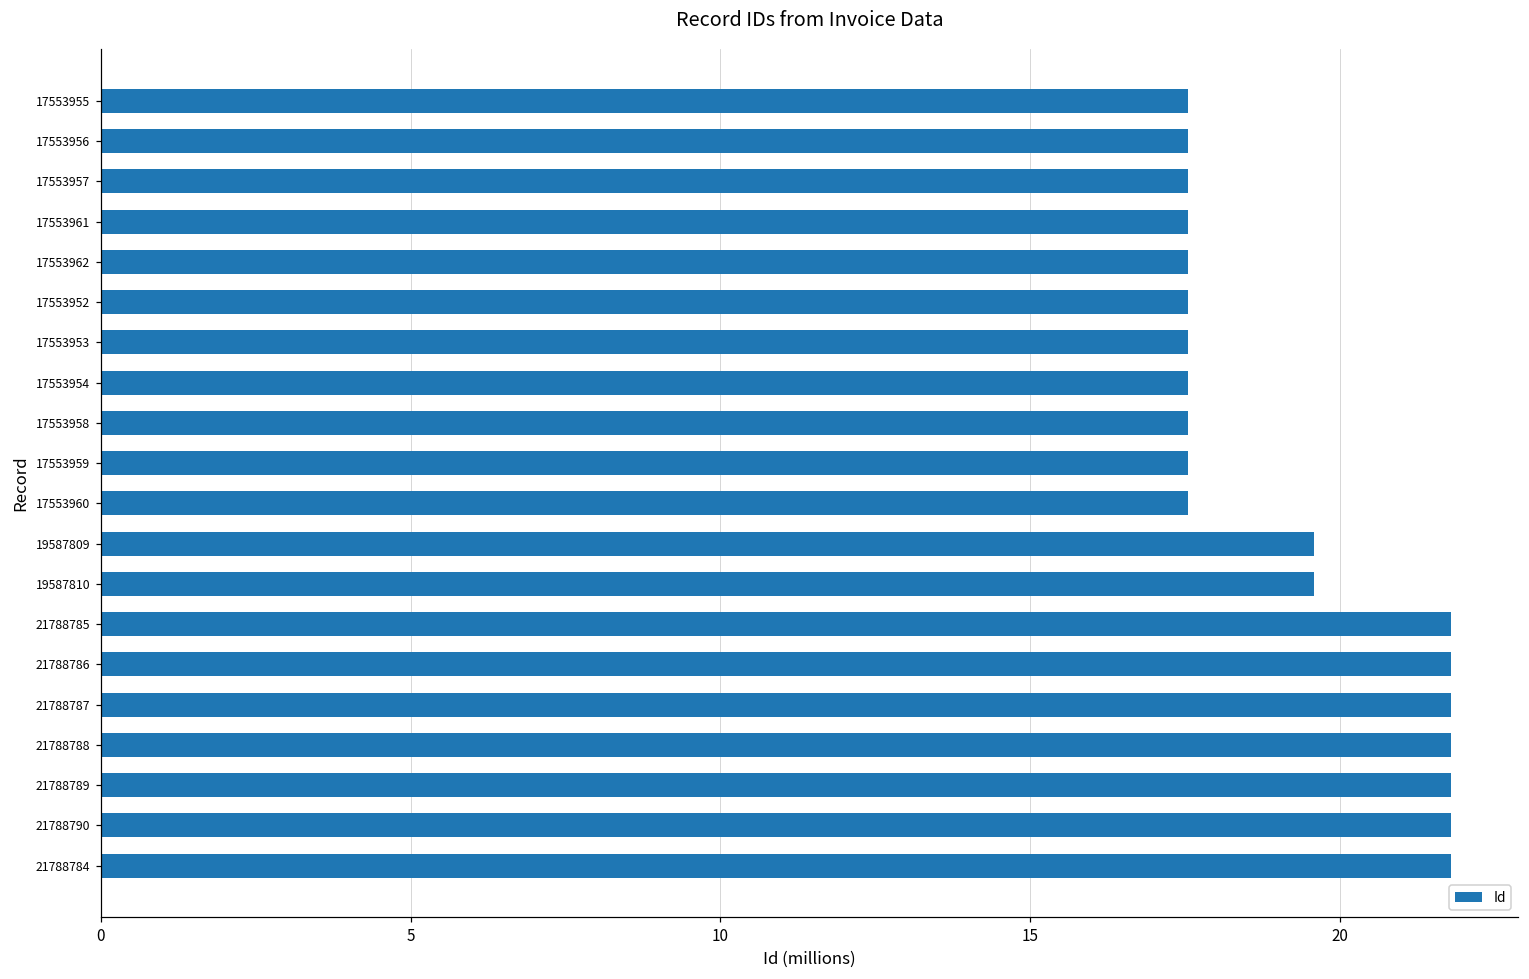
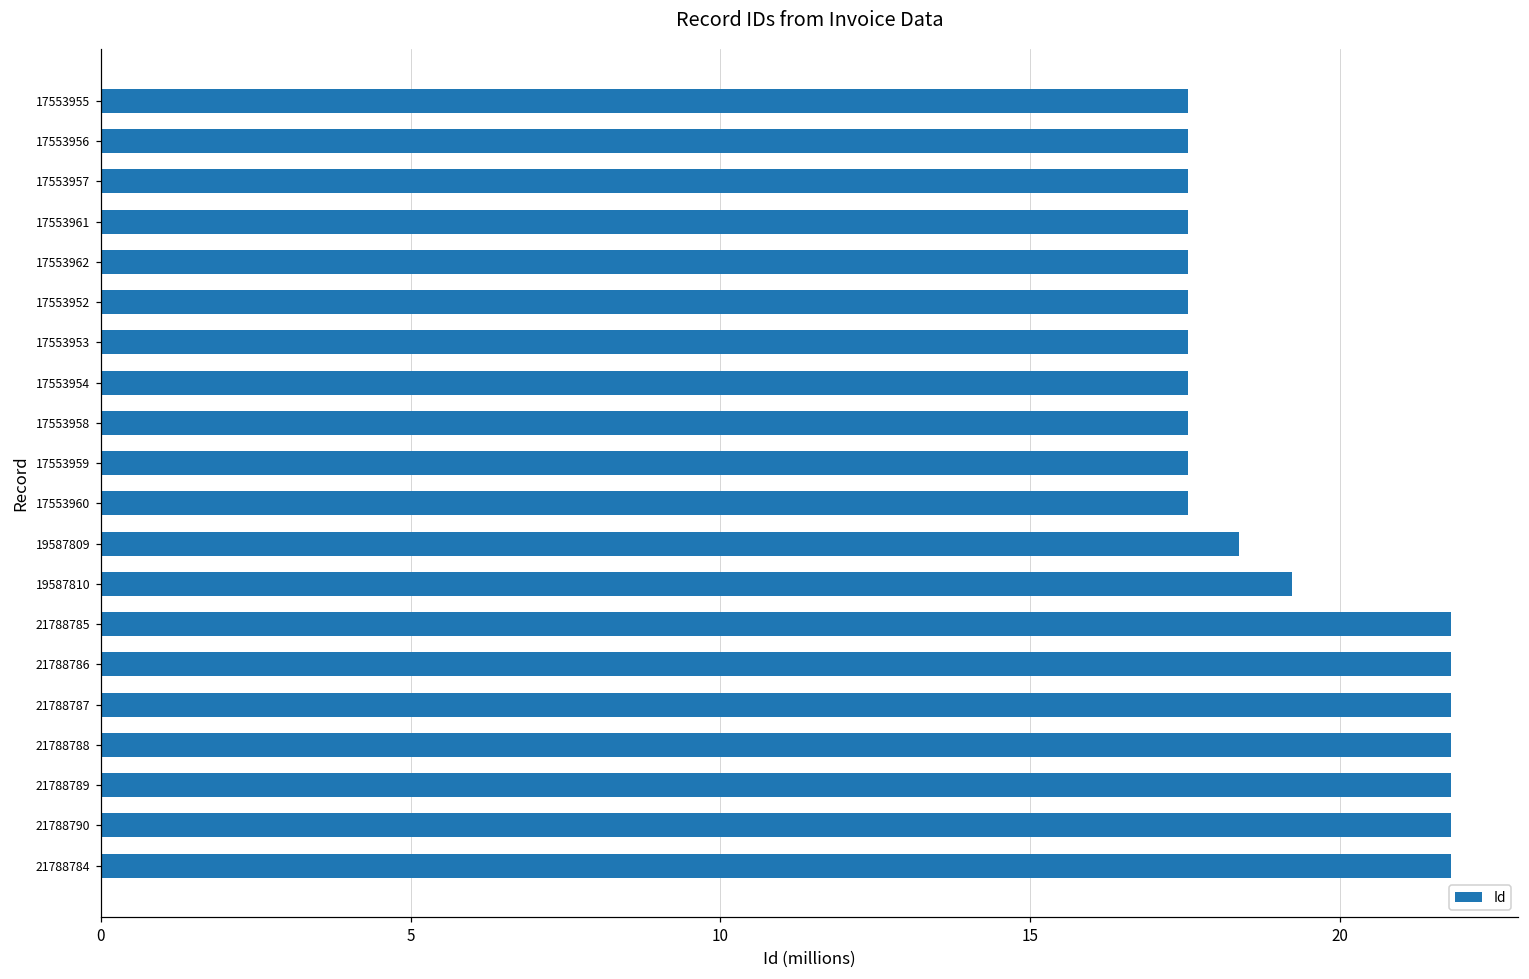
  {
    "17553955": 17.6,
    "17553956": 17.6,
    "17553957": 17.6,
    "17553961": 17.6,
    "17553962": 17.6,
    "17553952": 17.6,
    "17553953": 17.6,
    "17553954": 17.6,
    "17553958": 17.6,
    "17553959": 17.6,
    "17553960": 17.6,
-   "19587809": 19.6,
-   "19587810": 19.6,
+   "19587809": 18.4,
+   "19587810": 19.2,
    "21788785": 21.8,
    "21788786": 21.8,
    "21788787": 21.8,
    "21788788": 21.8,
    "21788789": 21.8,
    "21788790": 21.8,
    "21788784": 21.8
  }
